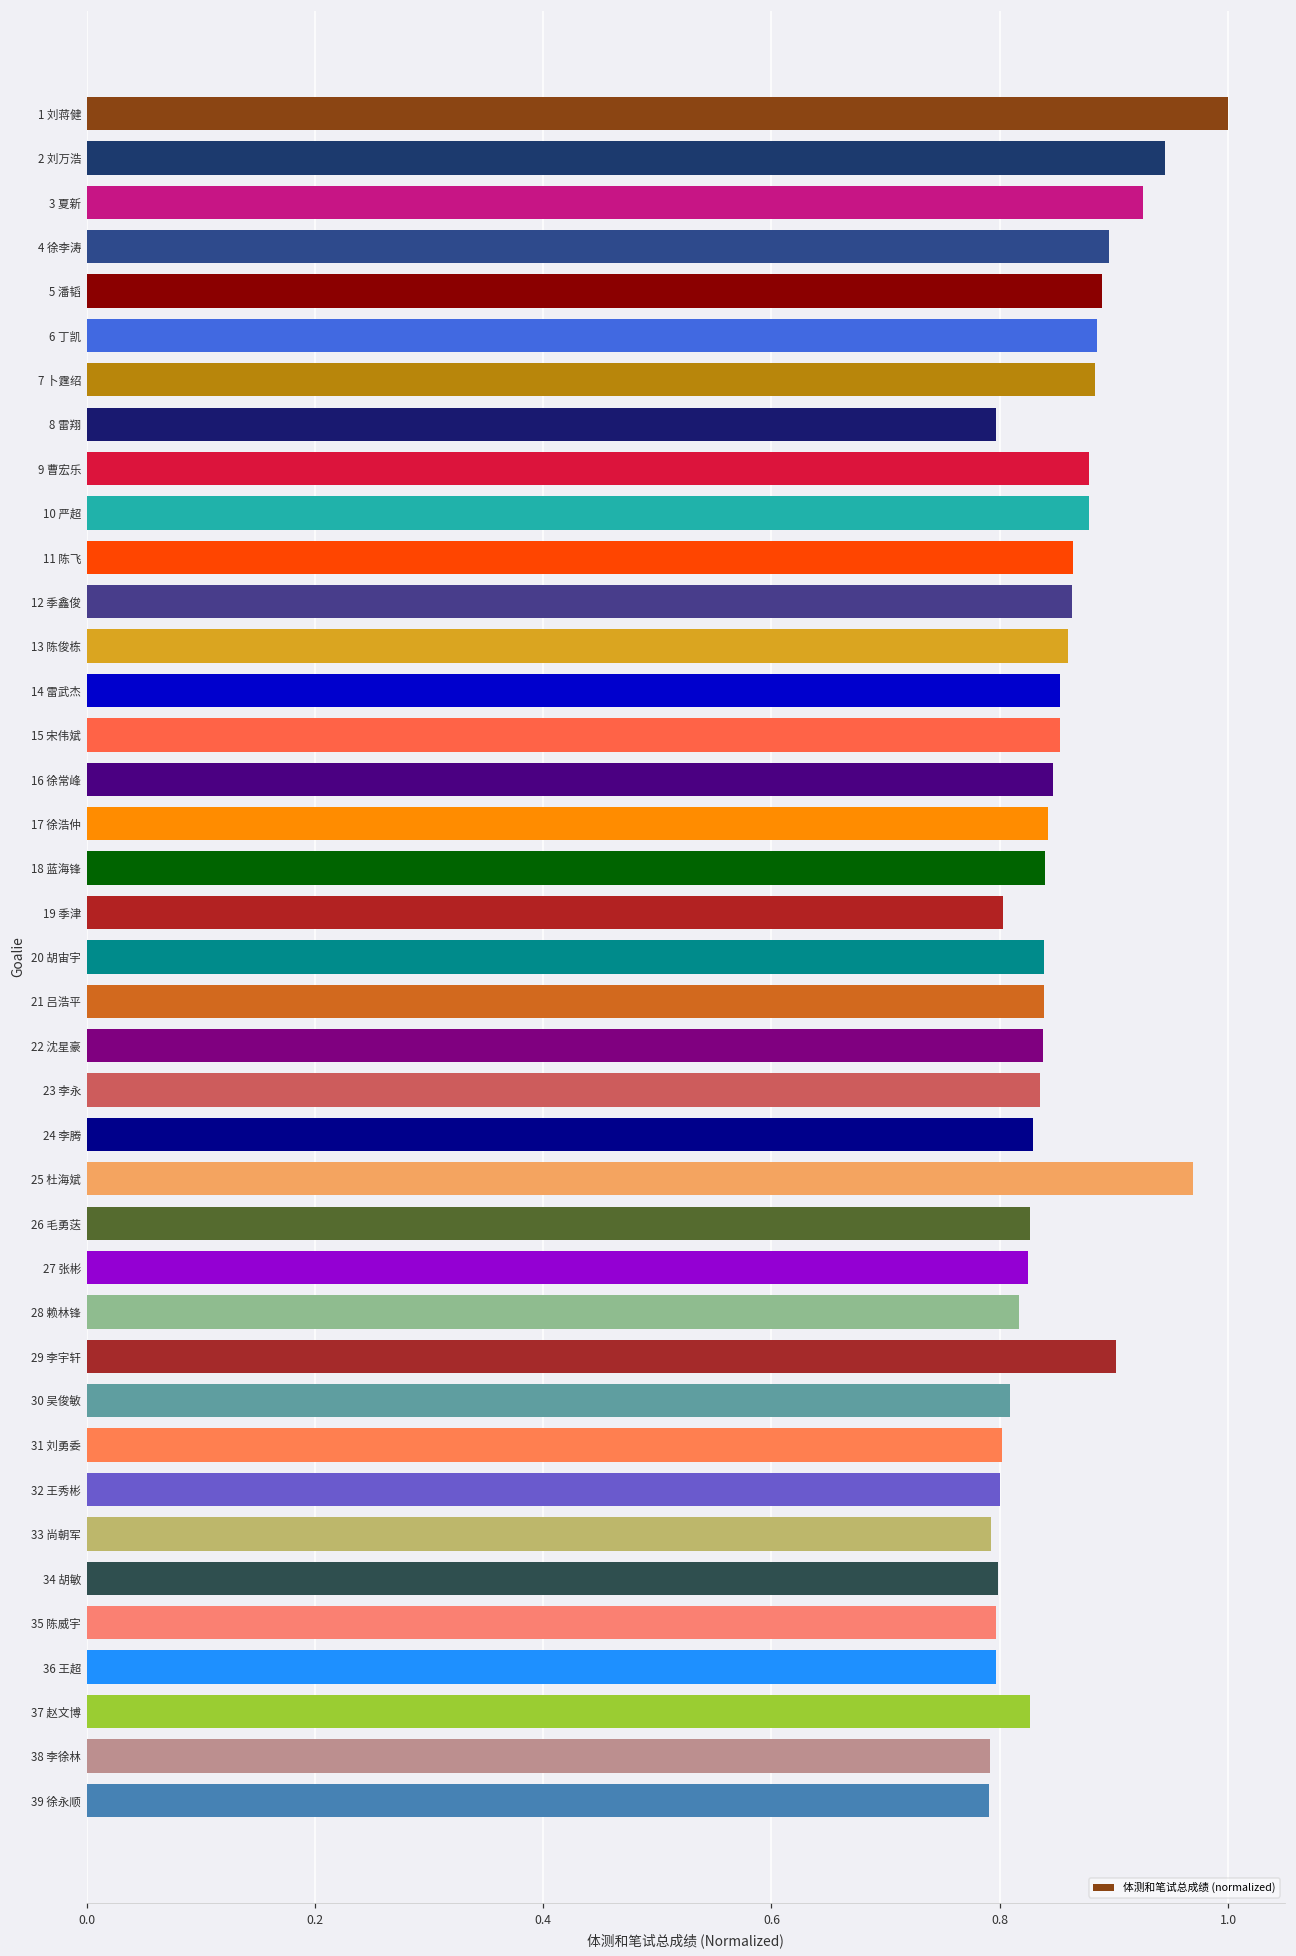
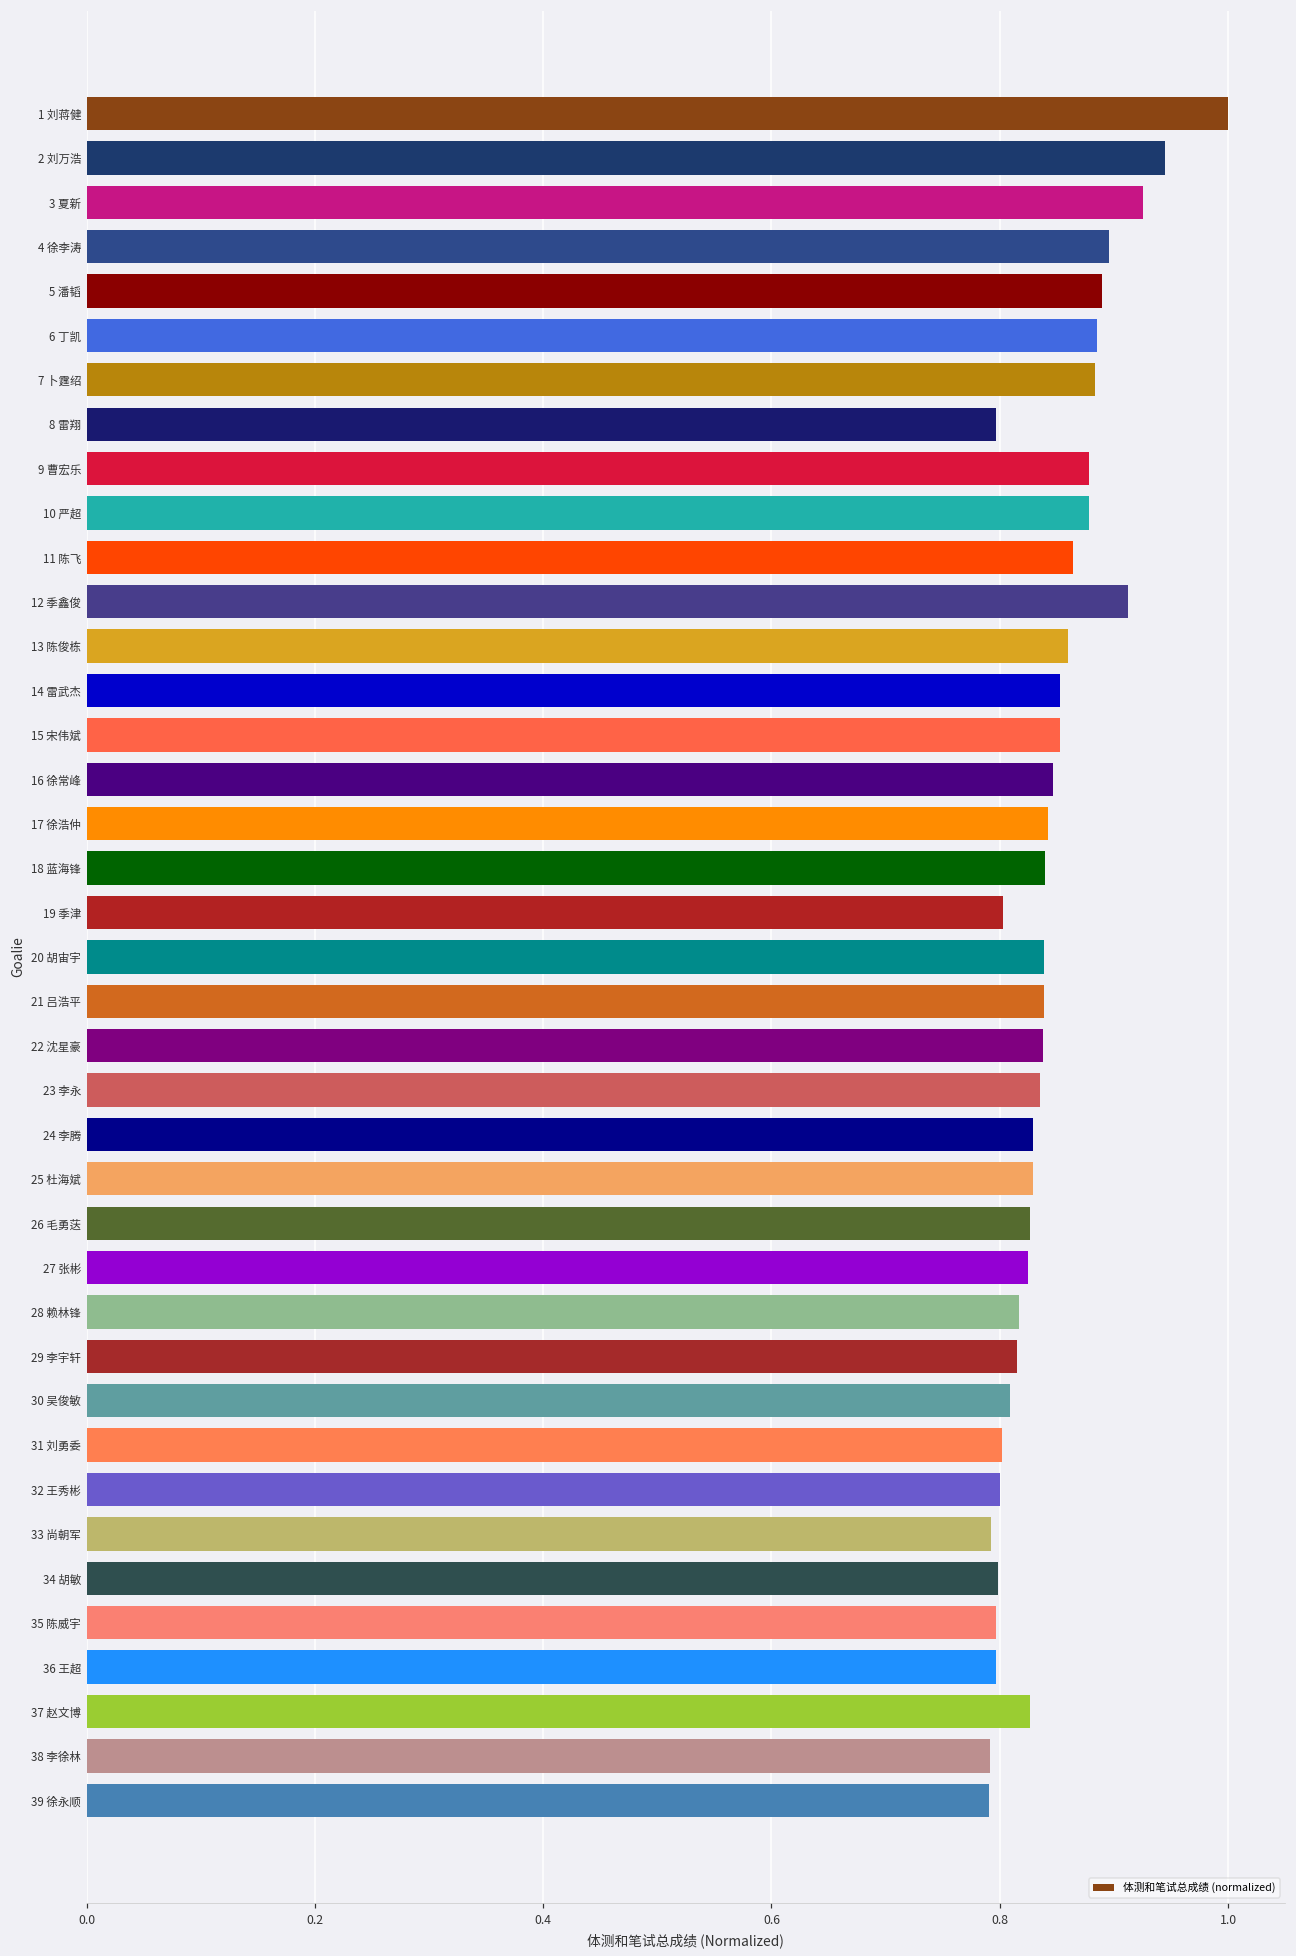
  {
    "1 刘蒋健": 1.000,
    "2 刘万浩": 0.945,
    "3 夏新": 0.925,
    "4 徐李涛": 0.895,
    "5 潘韬": 0.890,
    "6 丁凯": 0.885,
    "7 卜霆绍": 0.883,
    "8 雷翔": 0.797,
    "9 曹宏乐": 0.878,
    "10 严超": 0.878,
    "11 陈飞": 0.864,
-   "12 季鑫俊": 0.863,
+   "12 季鑫俊": 0.913,
    "13 陈俊栋": 0.859,
    "14 雷武杰": 0.853,
    "15 宋伟斌": 0.853,
    "16 徐常峰": 0.846,
    "17 徐浩仲": 0.843,
    "18 蓝海锋": 0.840,
    "19 季津": 0.803,
    "20 胡宙宇": 0.839,
    "21 吕浩平": 0.839,
    "22 沈星豪": 0.838,
    "23 李永": 0.835,
    "24 李腾": 0.829,
-   "25 杜海斌": 0.969,
+   "25 杜海斌": 0.829,
    "26 毛勇荙": 0.827,
    "27 张彬": 0.825,
    "28 赖林锋": 0.817,
-   "29 李宇轩": 0.902,
+   "29 李宇轩": 0.815,
    "30 吴俊敏": 0.809,
    "31 刘勇委": 0.802,
    "32 王秀彬": 0.800,
    "33 尚朝军": 0.792,
    "34 胡敏": 0.799,
    "35 陈威宇": 0.796,
    "36 王超": 0.796,
    "37 赵文博": 0.826,
    "38 李徐林": 0.792,
    "39 徐永顺": 0.791
  }
